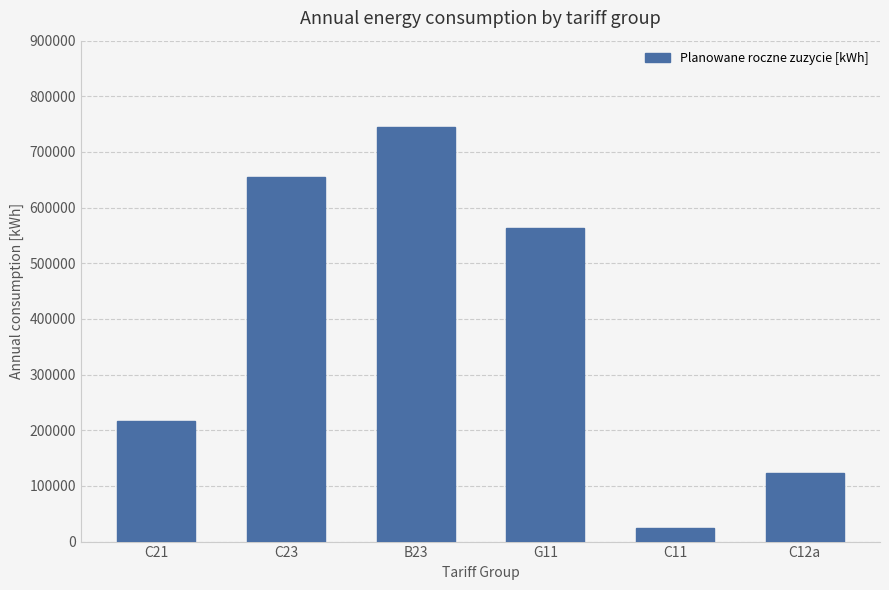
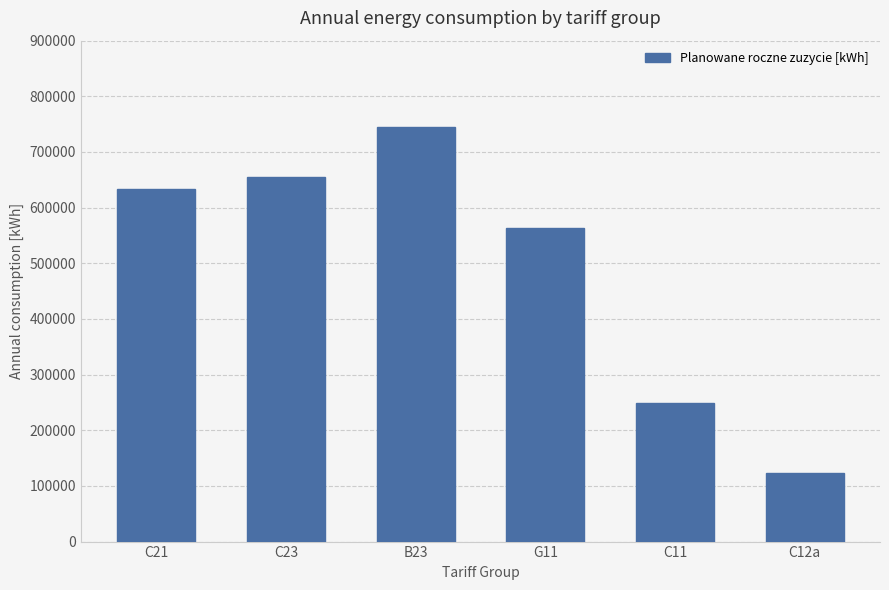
  {
-   "C21": 220000,
+   "C21": 630000,
    "C23": 650000,
    "B23": 740000,
    "G11": 560000,
-   "C11": 20000,
+   "C11": 250000,
    "C12a": 120000
  }
